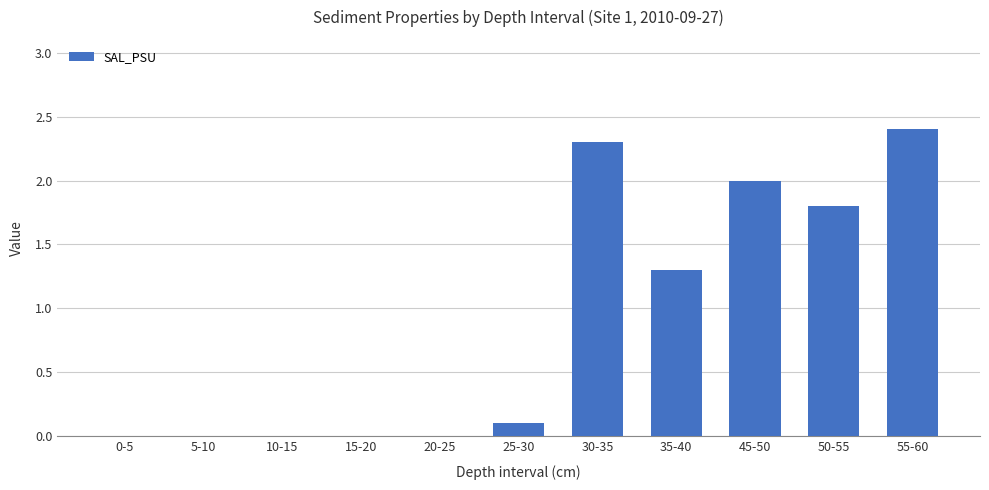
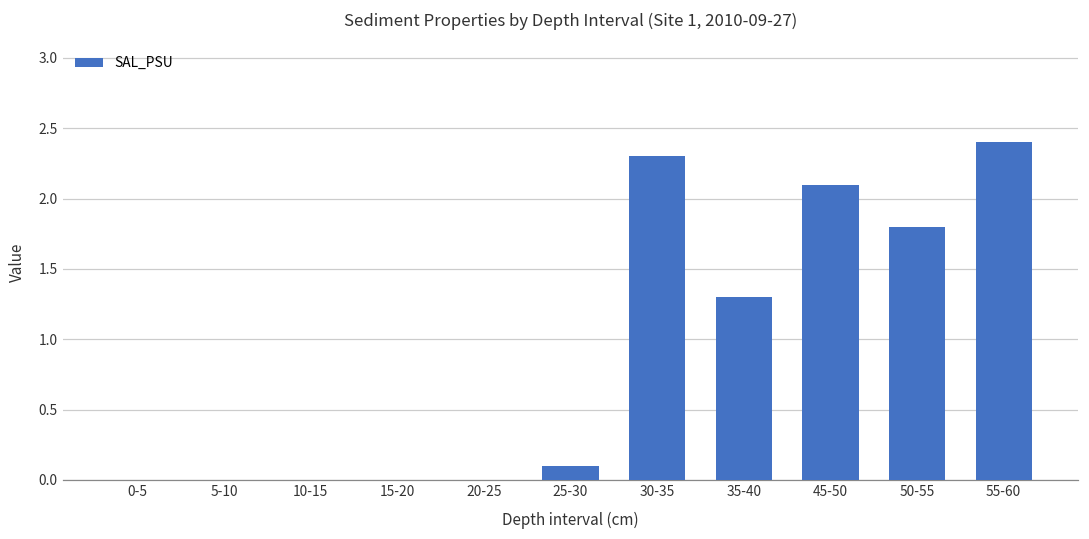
  {
    "0-5": 0.0,
    "5-10": 0.0,
    "10-15": 0.0,
    "15-20": 0.0,
    "20-25": 0.0,
    "25-30": 0.1,
    "30-35": 2.3,
    "35-40": 1.3,
-   "45-50": 2.0,
+   "45-50": 2.1,
    "50-55": 1.8,
    "55-60": 2.4
  }
